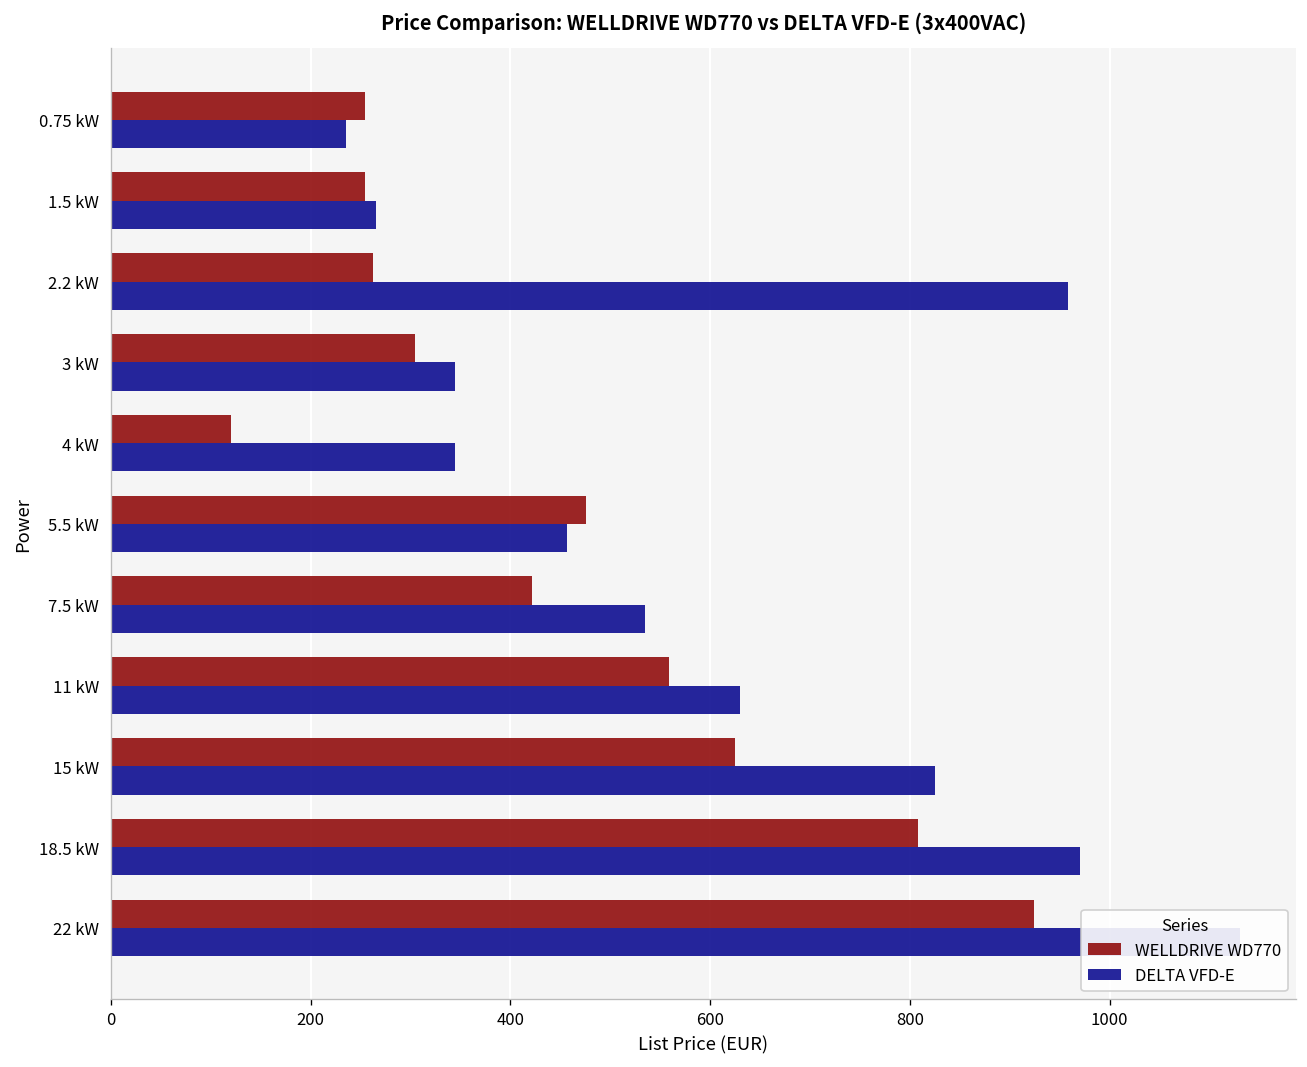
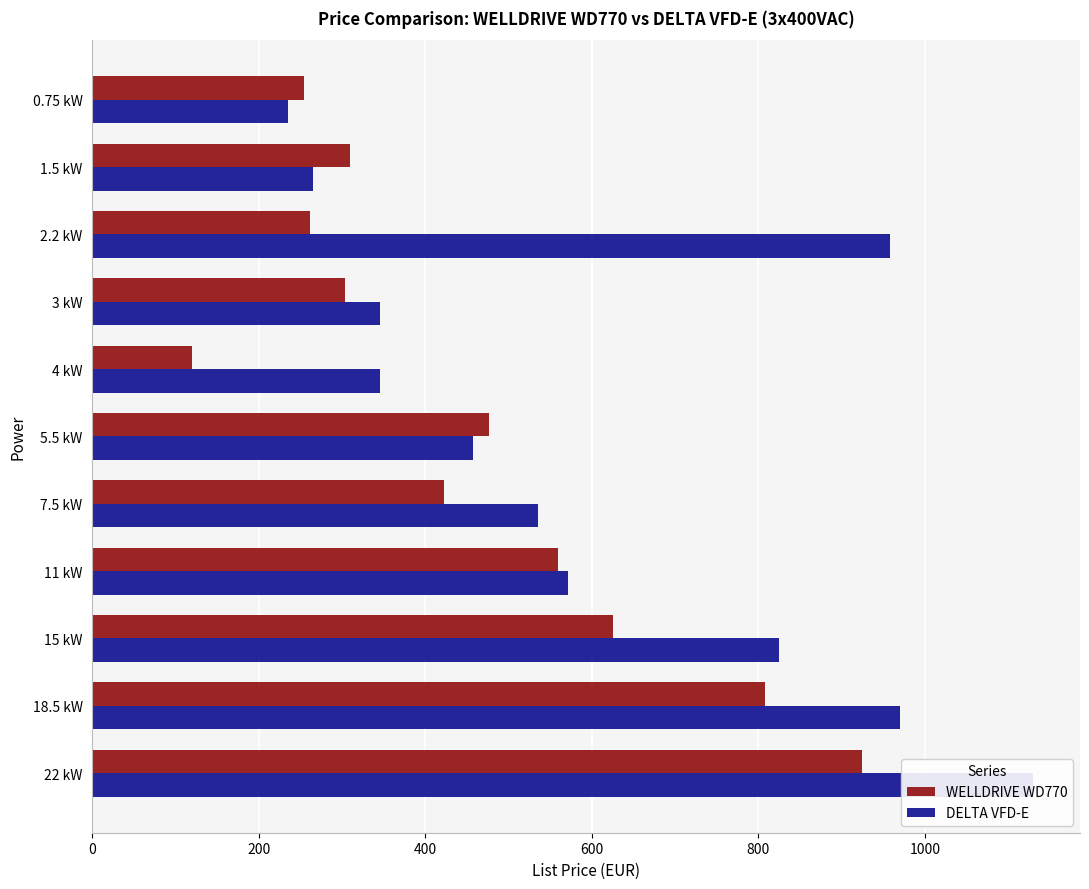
  {
    "WELLDRIVE WD770": {
      "0.75 kW": 250,
-     "1.5 kW": 250,
+     "1.5 kW": 310,
      "2.2 kW": 260,
      "3 kW": 300,
      "4 kW": 120,
      "5.5 kW": 480,
      "7.5 kW": 420,
      "11 kW": 560,
      "15 kW": 630,
      "18.5 kW": 810,
      "22 kW": 920
    },
    "DELTA VFD-E": {
      "0.75 kW": 240,
      "1.5 kW": 270,
      "2.2 kW": 960,
      "3 kW": 350,
      "4 kW": 350,
      "5.5 kW": 460,
      "7.5 kW": 540,
-     "11 kW": 630,
+     "11 kW": 570,
      "15 kW": 830,
      "18.5 kW": 970
    }
  }
